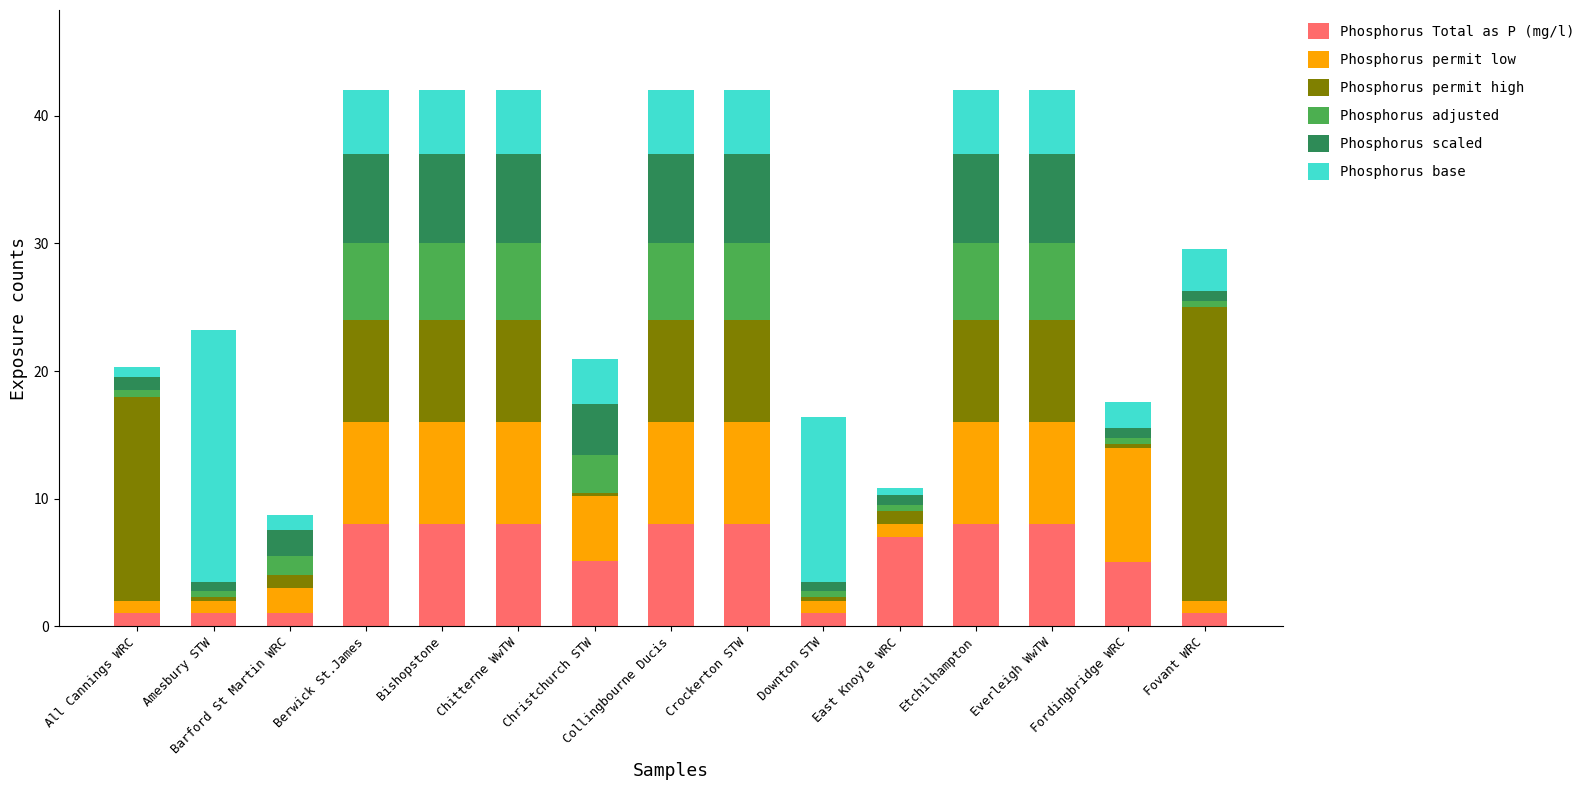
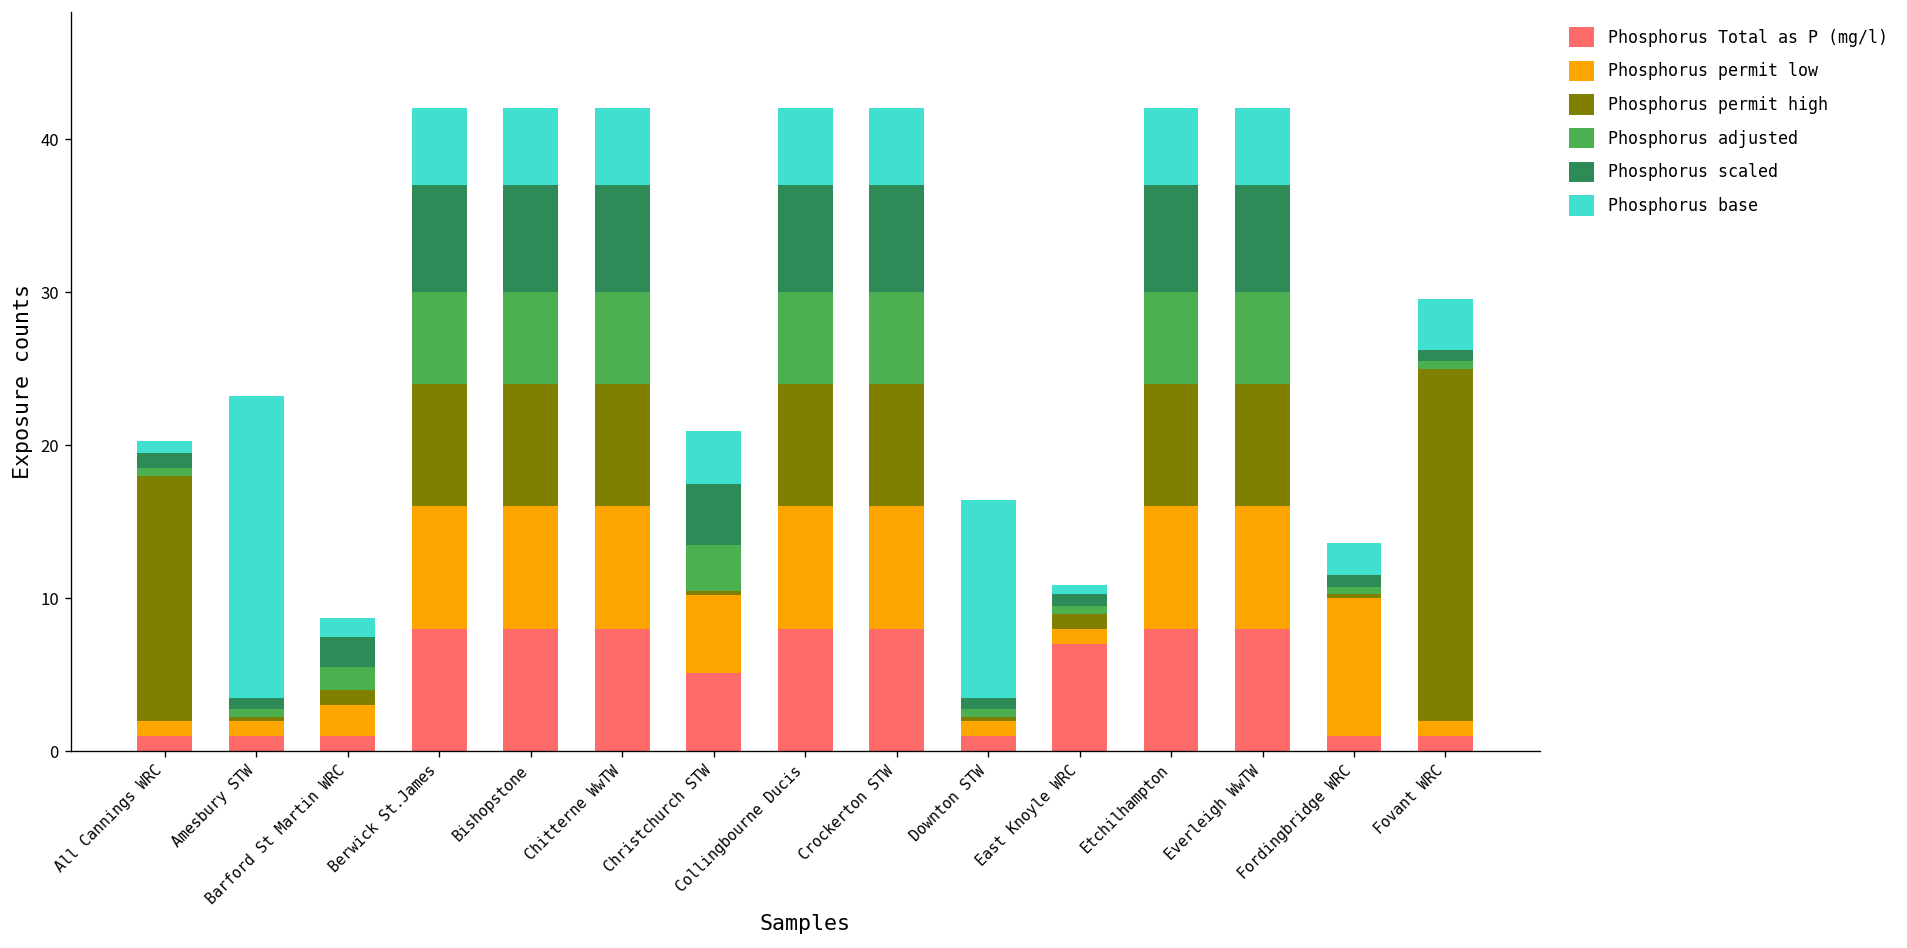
  {
    "Phosphorus Total as P (mg/l)": {
      "All Cannings WRC": 1,
      "Amesbury STW": 1,
      "Barford St Martin WRC": 1,
      "Berwick St.James": 8,
      "Bishopstone": 8,
      "Chitterne WwTW": 8,
      "Christchurch STW": 5,
      "Collingbourne Ducis": 8,
      "Crockerton STW": 8,
      "Downton STW": 1,
      "East Knoyle WRC": 7,
      "Etchilhampton": 8,
      "Everleigh WwTW": 8,
-     "Fordingbridge WRC": 5,
+     "Fordingbridge WRC": 1,
      "Fovant WRC": 1
    },
    "Phosphorus permit low": {
      "All Cannings WRC": 1,
      "Amesbury STW": 1,
      "Barford St Martin WRC": 2,
      "Berwick St.James": 8,
      "Bishopstone": 8,
      "Chitterne WwTW": 8,
      "Christchurch STW": 5,
      "Collingbourne Ducis": 8,
      "Crockerton STW": 8,
      "Downton STW": 1,
      "East Knoyle WRC": 1,
      "Etchilhampton": 8,
      "Everleigh WwTW": 8,
      "Fordingbridge WRC": 9,
      "Fovant WRC": 1
    },
    "Phosphorus permit high": {
      "All Cannings WRC": 16,
      "Amesbury STW": 0.3,
      "Barford St Martin WRC": 1,
      "Berwick St.James": 8,
      "Bishopstone": 8,
      "Chitterne WwTW": 8,
      "Christchurch STW": 0.3,
      "Collingbourne Ducis": 8,
      "Crockerton STW": 8,
      "Downton STW": 0.3,
      "East Knoyle WRC": 1,
      "Etchilhampton": 8,
      "Everleigh WwTW": 8,
      "Fordingbridge WRC": 0.3,
      "Fovant WRC": 23
    },
    "Phosphorus base": {
      "All Cannings WRC": 0.8,
      "Amesbury STW": 19.7,
      "Barford St Martin WRC": 1.2,
      "Berwick St.James": 5,
      "Bishopstone": 5,
      "Chitterne WwTW": 5,
      "Christchurch STW": 3.5,
      "Collingbourne Ducis": 5,
      "Crockerton STW": 5,
      "Downton STW": 13,
      "East Knoyle WRC": 0.6,
      "Etchilhampton": 5,
      "Everleigh WwTW": 5,
      "Fordingbridge WRC": 2,
      "Fovant WRC": 3.3
    }
  }
